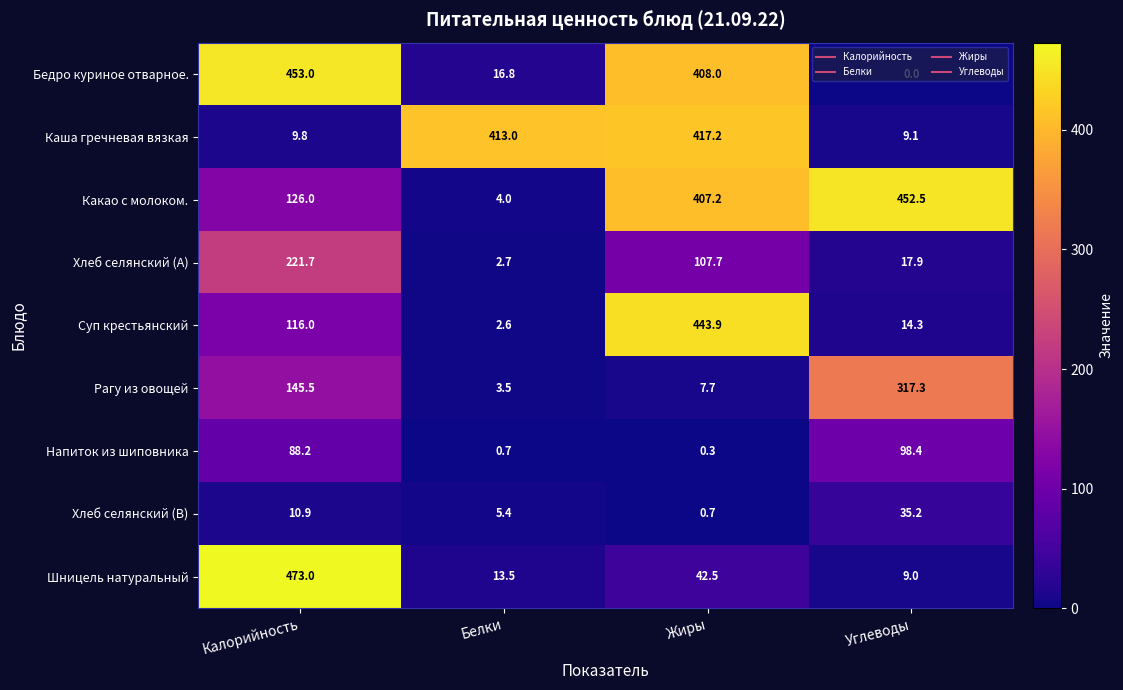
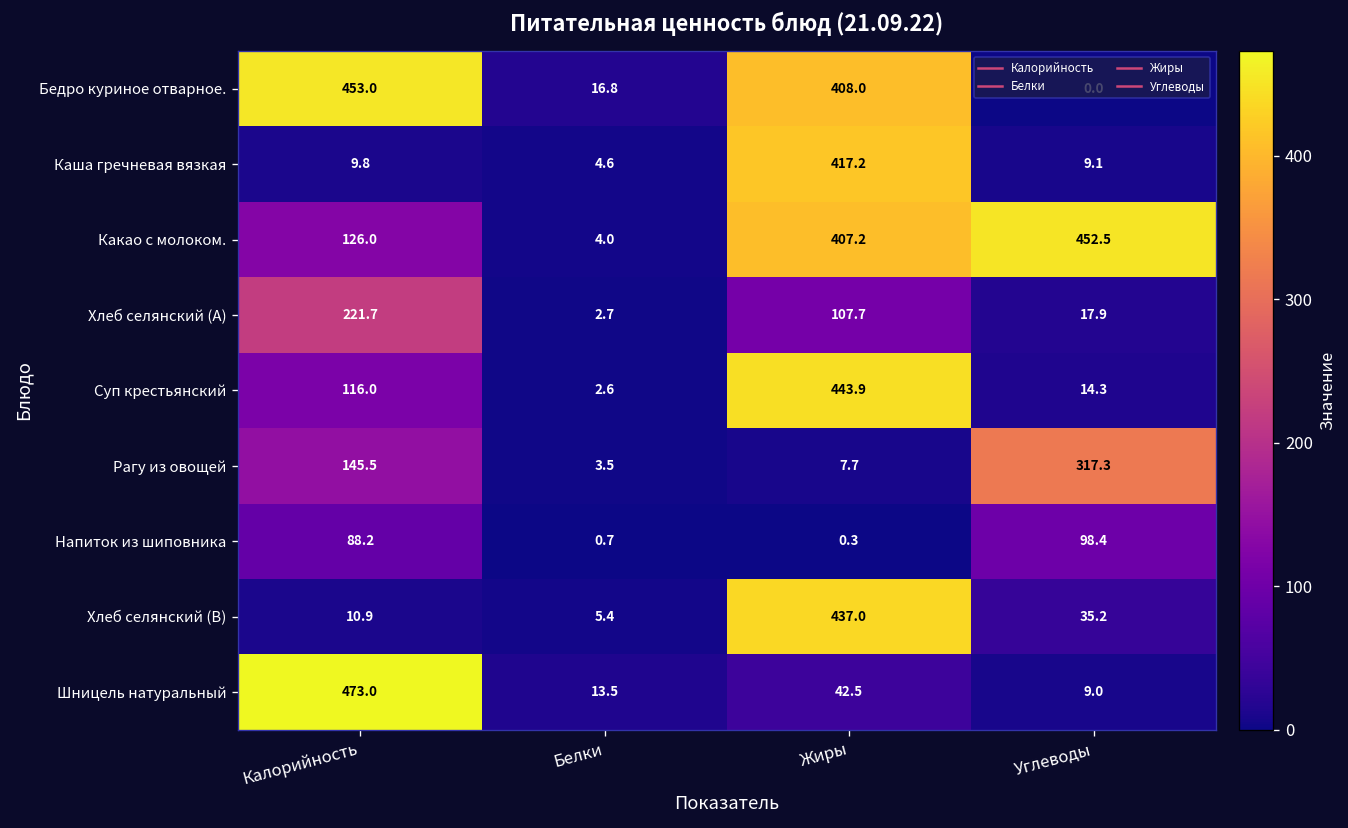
  {
    "Бедро куриное отварное.": {
      "Калорийность": 453.0,
      "Белки": 16.8,
      "Жиры": 408.0
    },
    "Каша гречневая вязкая": {
      "Калорийность": 9.8,
-     "Белки": 413.0,
+     "Белки": 4.6,
      "Жиры": 417.2,
      "Углеводы": 9.1
    },
    "Какао с молоком.": {
      "Калорийность": 126.0,
      "Белки": 4.0,
      "Жиры": 407.2,
      "Углеводы": 452.5
    },
    "Хлеб селянский (А)": {
      "Калорийность": 221.7,
      "Белки": 2.7,
      "Жиры": 107.7,
      "Углеводы": 17.9
    },
    "Суп крестьянский": {
      "Калорийность": 116.0,
      "Белки": 2.6,
      "Жиры": 443.9,
      "Углеводы": 14.3
    },
    "Рагу из овощей": {
      "Калорийность": 145.5,
      "Белки": 3.5,
      "Жиры": 7.7,
      "Углеводы": 317.3
    },
    "Напиток из шиповника": {
      "Калорийность": 88.2,
      "Белки": 0.7,
      "Жиры": 0.3,
      "Углеводы": 98.4
    },
    "Хлеб селянский (В)": {
      "Калорийность": 10.9,
      "Белки": 5.4,
-     "Жиры": 0.7,
+     "Жиры": 437.0,
      "Углеводы": 35.2
    },
    "Шницель натуральный": {
      "Калорийность": 473.0,
      "Белки": 13.5,
      "Жиры": 42.5,
      "Углеводы": 9.0
    }
  }
